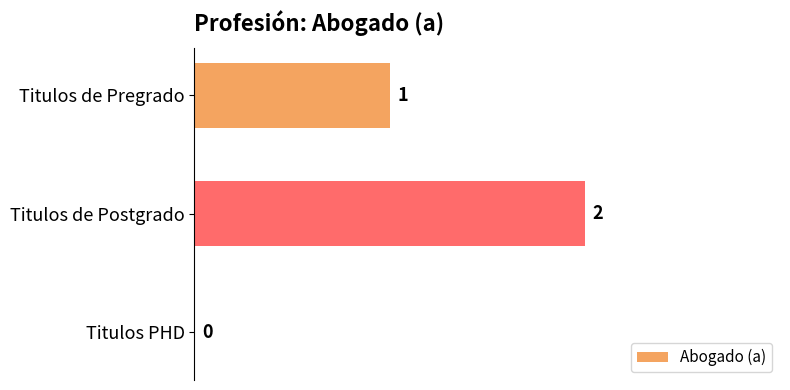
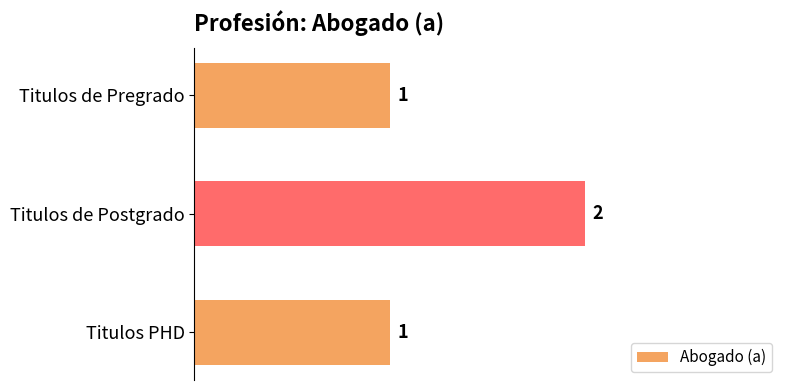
  {
    "Titulos de Pregrado": 1,
    "Titulos de Postgrado": 2,
-   "Titulos PHD": 0
+   "Titulos PHD": 1
  }
